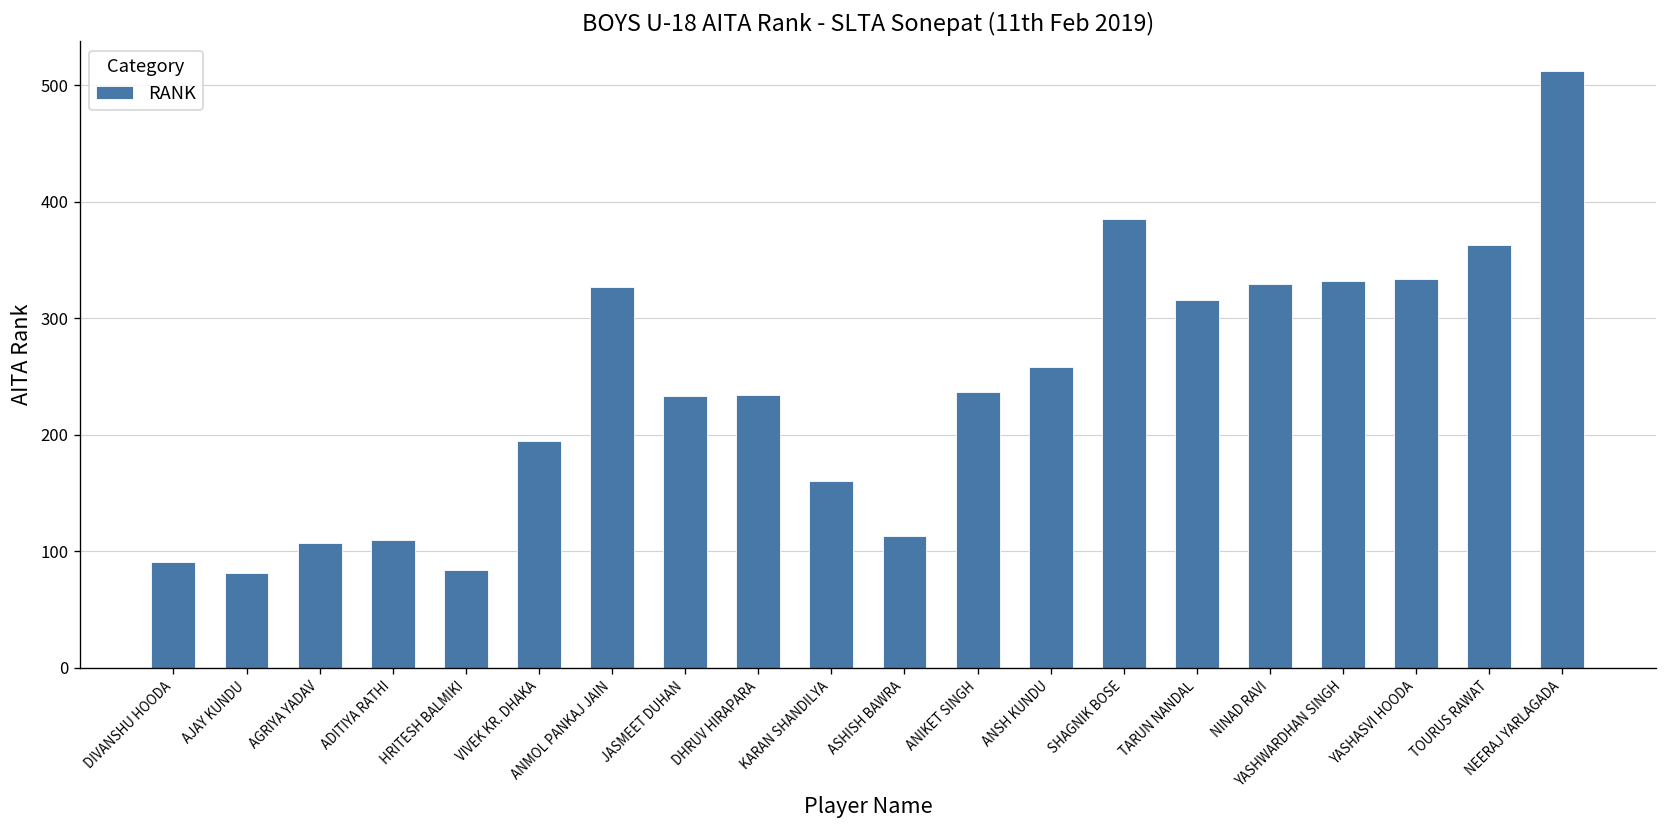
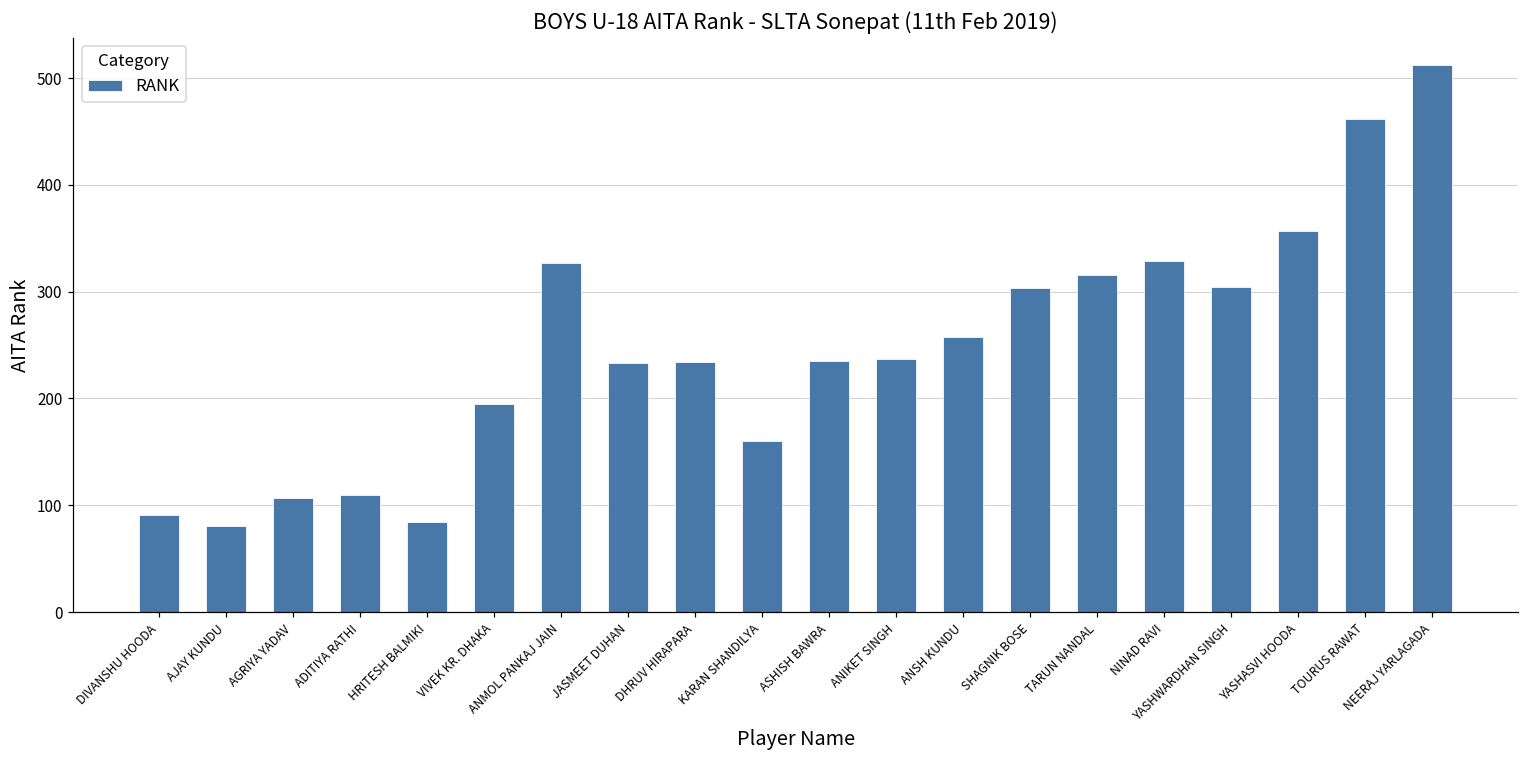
  {
    "DIVANSHU HOODA": 90,
    "AJAY KUNDU": 80,
    "AGRIYA YADAV": 110,
    "ADITIYA RATHI": 110,
    "HRITESH BALMIKI": 80,
    "VIVEK KR. DHAKA": 200,
    "ANMOL PANKAJ JAIN": 330,
    "JASMEET DUHAN": 230,
    "DHRUV HIRAPARA": 230,
    "KARAN SHANDILYA": 160,
-   "ASHISH BAWRA": 110,
+   "ASHISH BAWRA": 240,
    "ANIKET SINGH": 240,
    "ANSH KUNDU": 260,
-   "SHAGNIK BOSE": 390,
+   "SHAGNIK BOSE": 300,
    "TARUN NANDAL": 320,
    "NINAD RAVI": 330,
-   "YASHWARDHAN SINGH": 330,
-   "YASHASVI HOODA": 330,
-   "TOURUS RAWAT": 360,
+   "YASHWARDHAN SINGH": 300,
+   "YASHASVI HOODA": 360,
+   "TOURUS RAWAT": 460,
    "NEERAJ YARLAGADA": 510
  }
